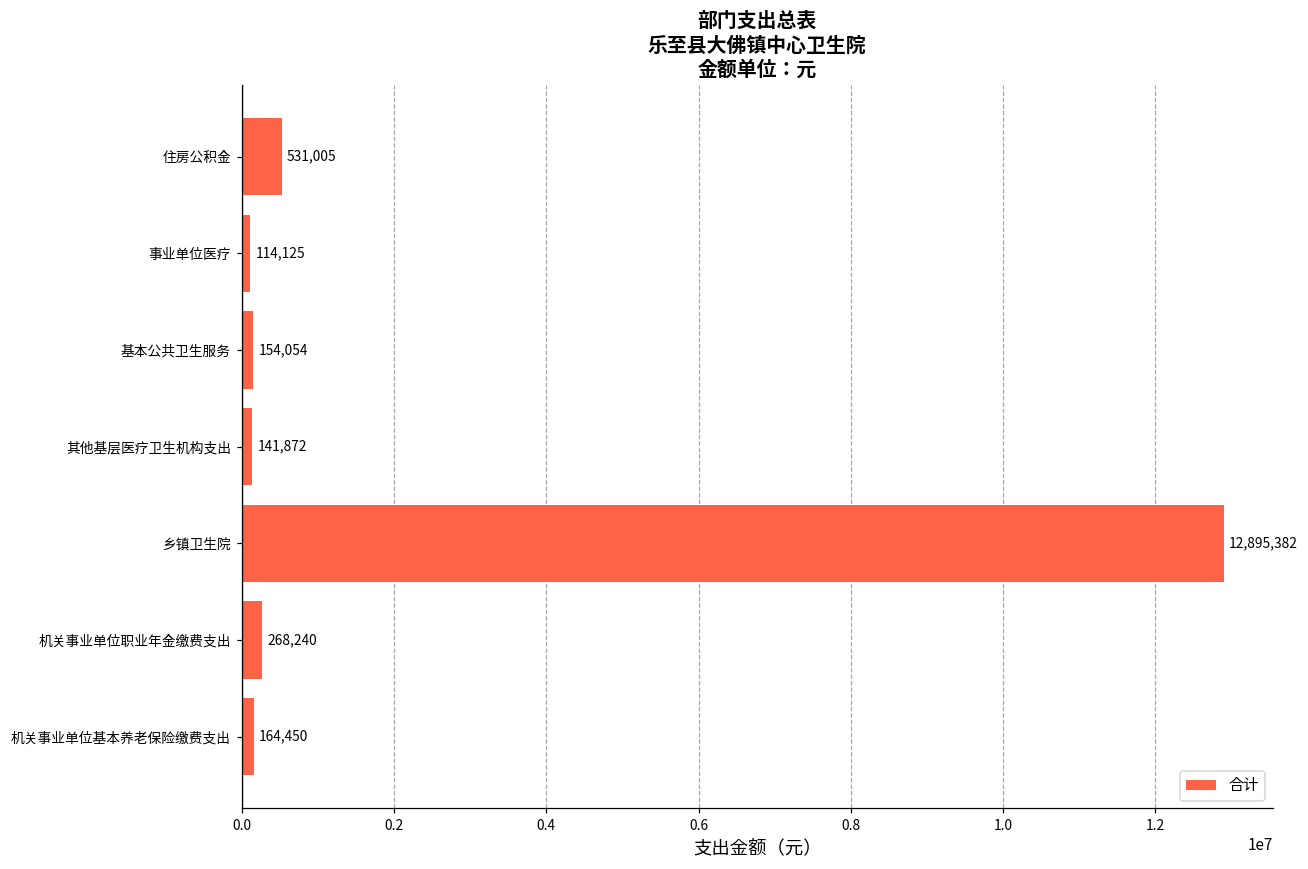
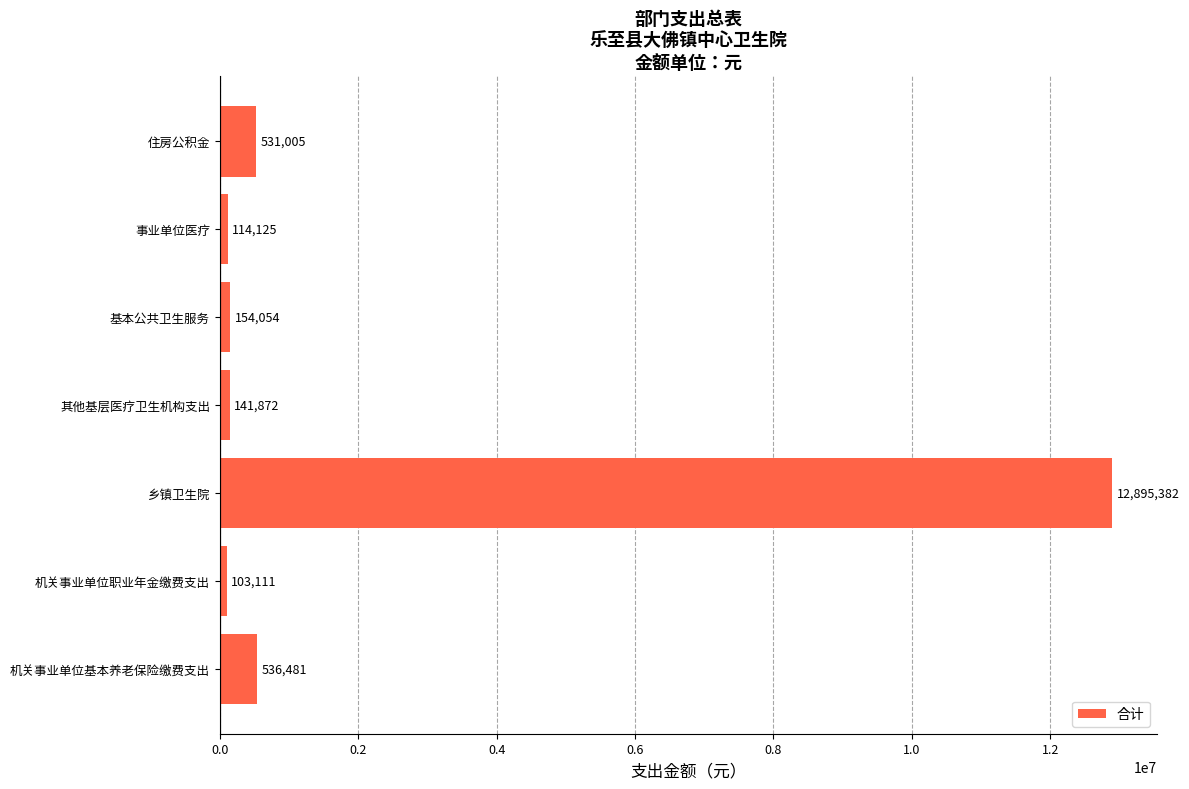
  {
    "住房公积金": "531,005",
    "事业单位医疗": "114,125",
    "基本公共卫生服务": "154,054",
    "其他基层医疗卫生机构支出": "141,872",
    "乡镇卫生院": "12,895,382",
-   "机关事业单位职业年金缴费支出": "268,240",
-   "机关事业单位基本养老保险缴费支出": "164,450"
+   "机关事业单位职业年金缴费支出": "103,111",
+   "机关事业单位基本养老保险缴费支出": "536,481"
  }
